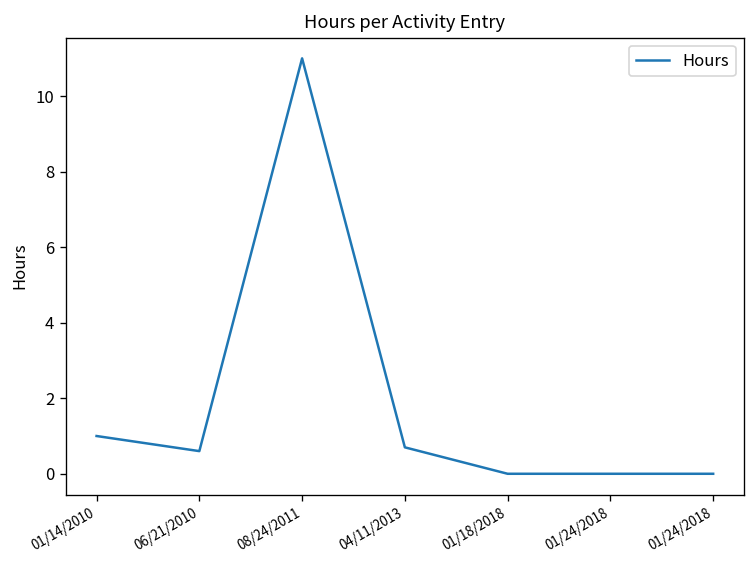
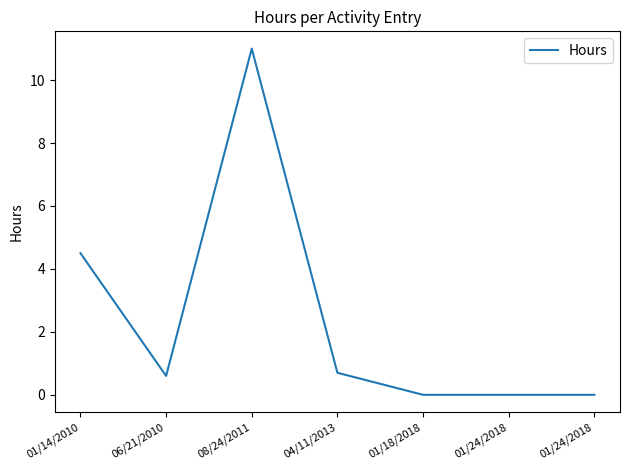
  {
-   "01/14/2010": 1.0,
+   "01/14/2010": 4.5,
    "06/21/2010": 0.6,
    "08/24/2011": 11.0,
    "04/11/2013": 0.7,
    "01/18/2018": 0.0
  }
